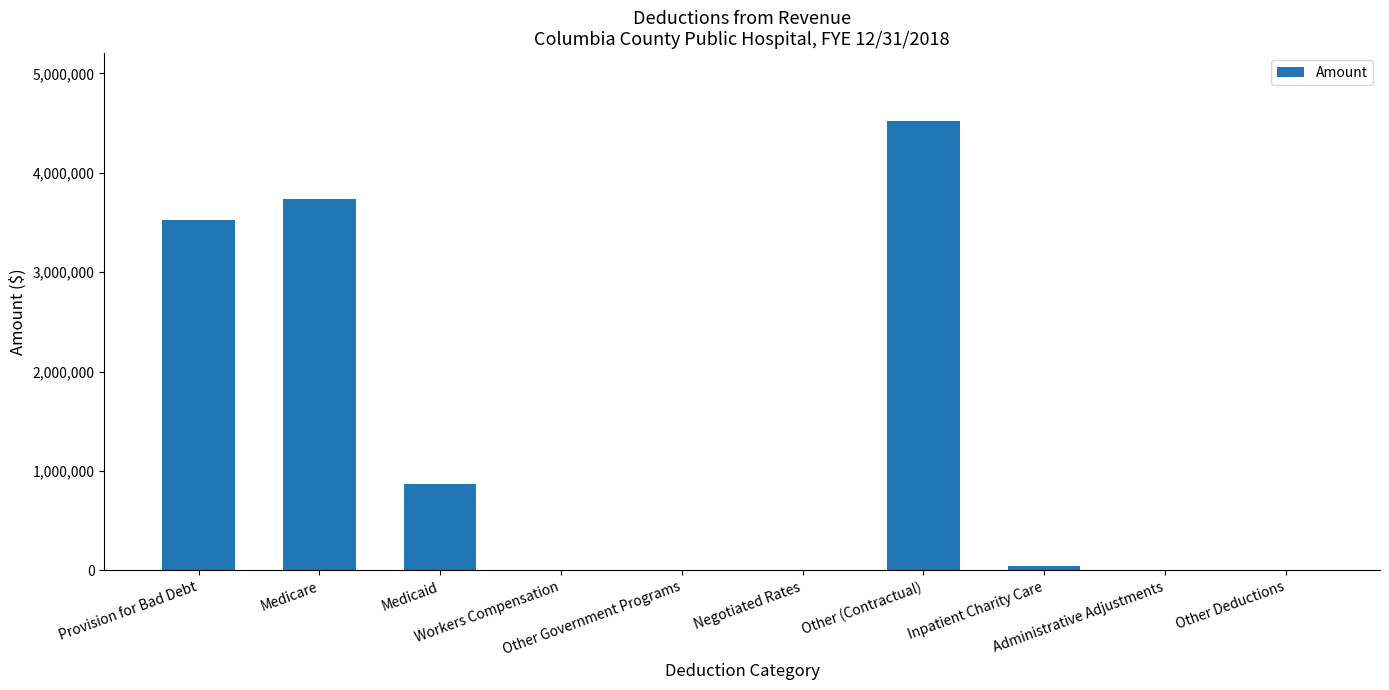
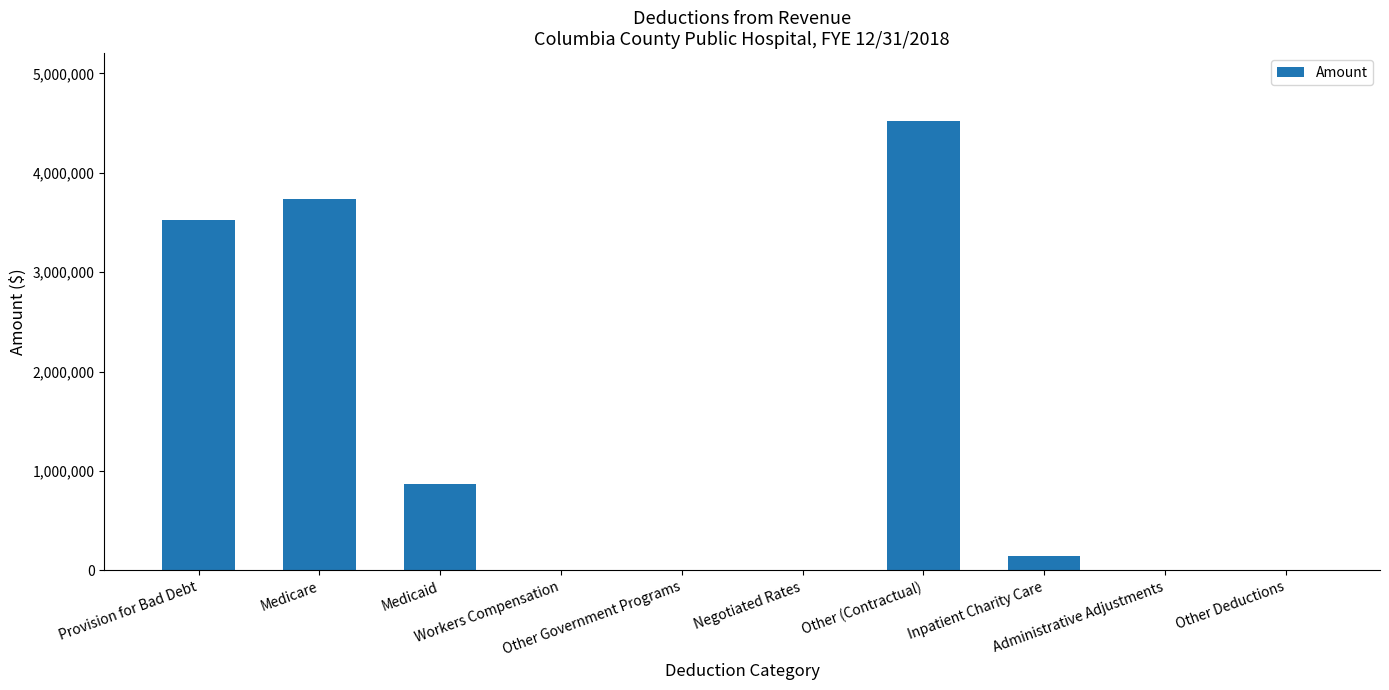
  {
    "Provision for Bad Debt": "3,500,000",
    "Medicare": "3,700,000",
    "Medicaid": "900,000",
    "Workers Compensation": "0",
    "Other Government Programs": "0",
    "Negotiated Rates": "0",
    "Other (Contractual)": "4,500,000",
-   "Inpatient Charity Care": "0",
+   "Inpatient Charity Care": "100,000",
    "Administrative Adjustments": "0",
    "Other Deductions": "0"
  }
